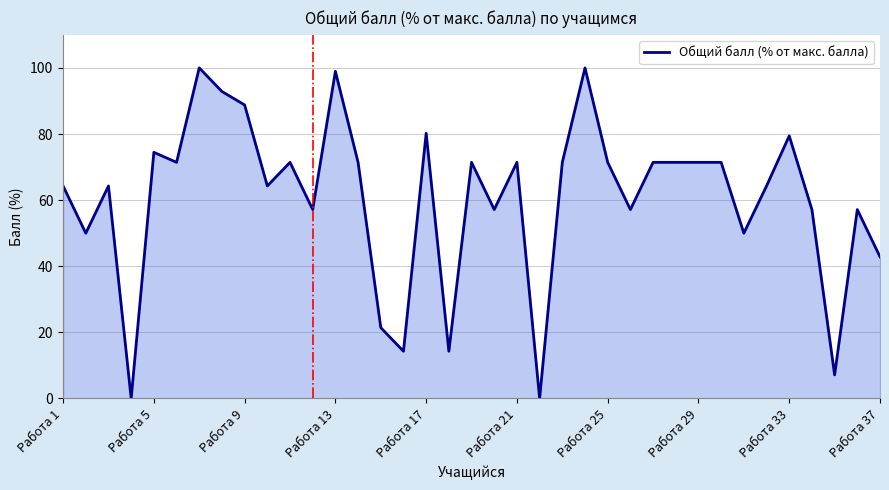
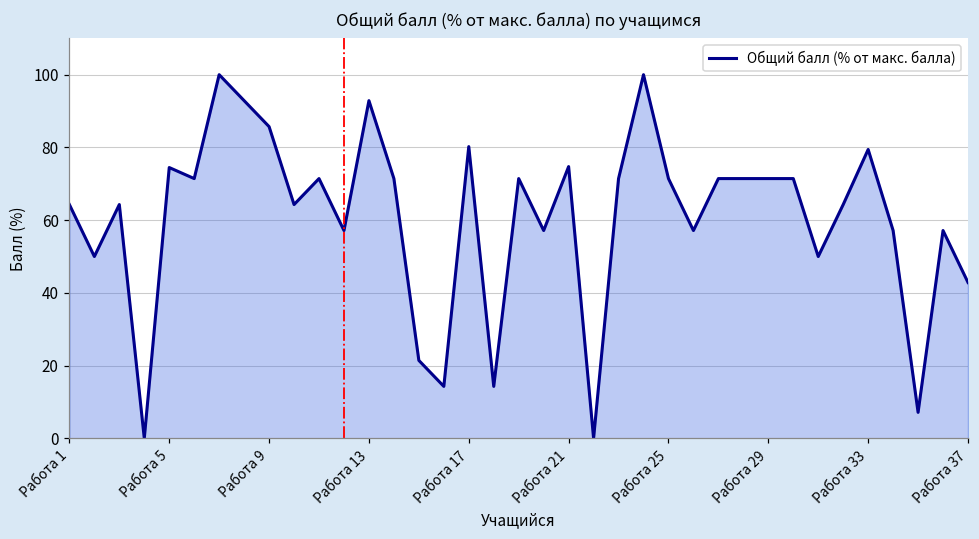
  {
    "Работа 1": 64,
    "Работа 5": 74,
-   "Работа 9": 89,
-   "Работа 13": 99,
+   "Работа 9": 86,
+   "Работа 13": 93,
    "Работа 17": 80,
-   "Работа 21": 71,
+   "Работа 21": 75,
    "Работа 25": 71,
    "Работа 29": 71,
    "Работа 33": 79,
    "Работа 37": 43
  }
